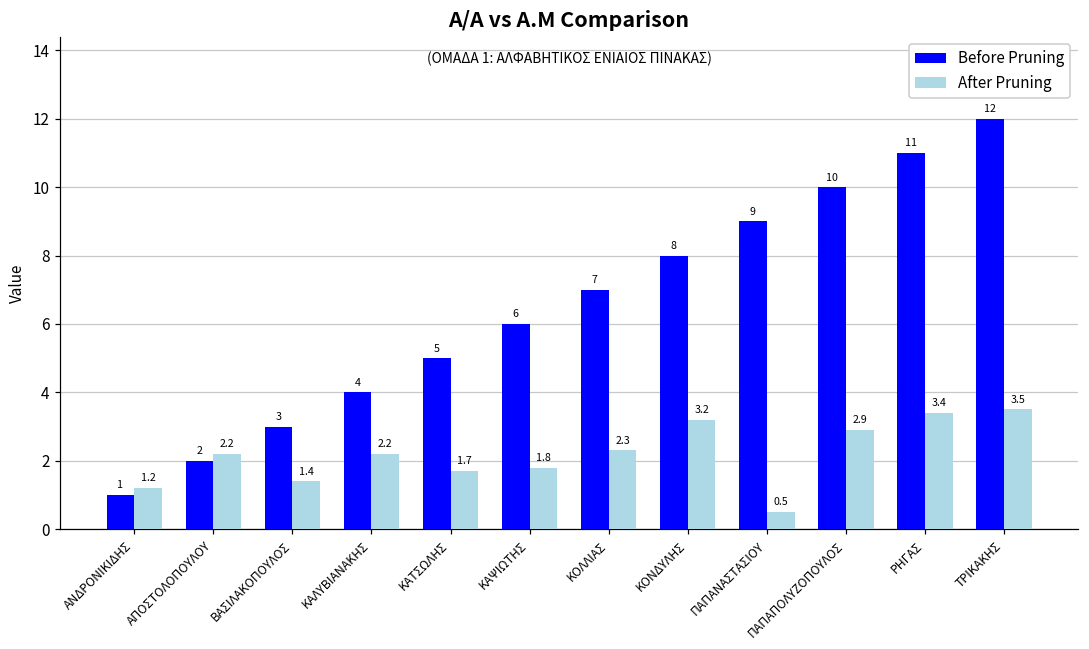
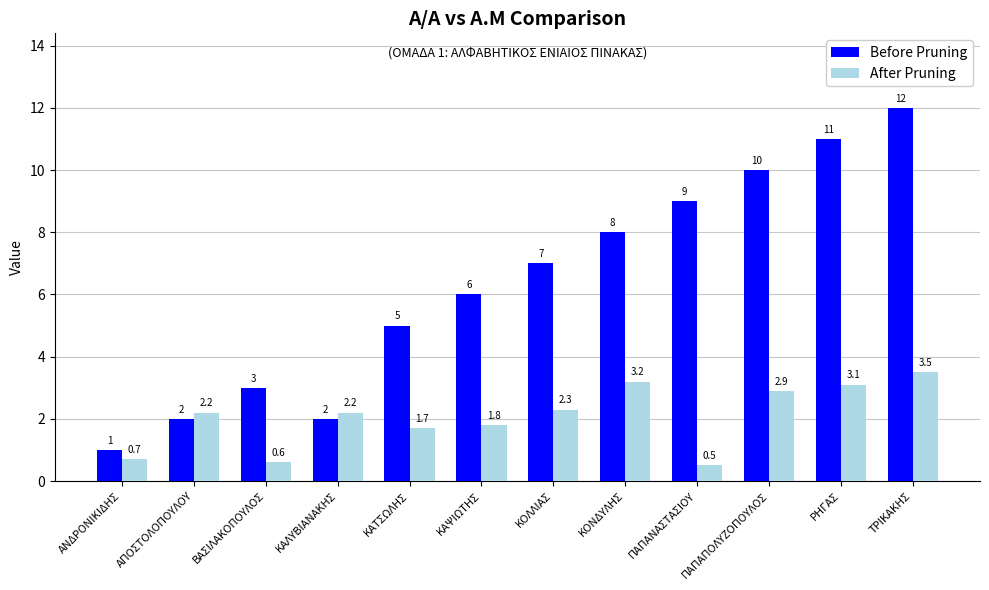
  {
    "Before Pruning": {
      "ΑΝΔΡΟΝΙΚΙΔΗΣ": 1,
      "ΑΠΟΣΤΟΛΟΠΟΥΛΟΥ": 2,
      "ΒΑΣΙΛΑΚΟΠΟΥΛΟΣ": 3,
-     "ΚΑΛΥΒΙΑΝΑΚΗΣ": 4,
+     "ΚΑΛΥΒΙΑΝΑΚΗΣ": 2,
      "ΚΑΤΣΩΛΗΣ": 5,
      "ΚΑΨΙΩΤΗΣ": 6,
      "ΚΟΛΛΙΑΣ": 7,
      "ΚΟΝΔΥΛΗΣ": 8,
      "ΠΑΠΑΝΑΣΤΑΣΙΟΥ": 9,
      "ΠΑΠΑΠΟΛΥΖΟΠΟΥΛΟΣ": 10,
      "ΡΗΓΑΣ": 11,
      "ΤΡΙΚΑΚΗΣ": 12
    },
    "After Pruning": {
-     "ΑΝΔΡΟΝΙΚΙΔΗΣ": 1.2,
+     "ΑΝΔΡΟΝΙΚΙΔΗΣ": 0.7,
      "ΑΠΟΣΤΟΛΟΠΟΥΛΟΥ": 2.2,
-     "ΒΑΣΙΛΑΚΟΠΟΥΛΟΣ": 1.4,
+     "ΒΑΣΙΛΑΚΟΠΟΥΛΟΣ": 0.6,
      "ΚΑΛΥΒΙΑΝΑΚΗΣ": 2.2,
      "ΚΑΤΣΩΛΗΣ": 1.7,
      "ΚΑΨΙΩΤΗΣ": 1.8,
      "ΚΟΛΛΙΑΣ": 2.3,
      "ΚΟΝΔΥΛΗΣ": 3.2,
      "ΠΑΠΑΝΑΣΤΑΣΙΟΥ": 0.5,
      "ΠΑΠΑΠΟΛΥΖΟΠΟΥΛΟΣ": 2.9,
-     "ΡΗΓΑΣ": 3.4,
+     "ΡΗΓΑΣ": 3.1,
      "ΤΡΙΚΑΚΗΣ": 3.5
    }
  }
